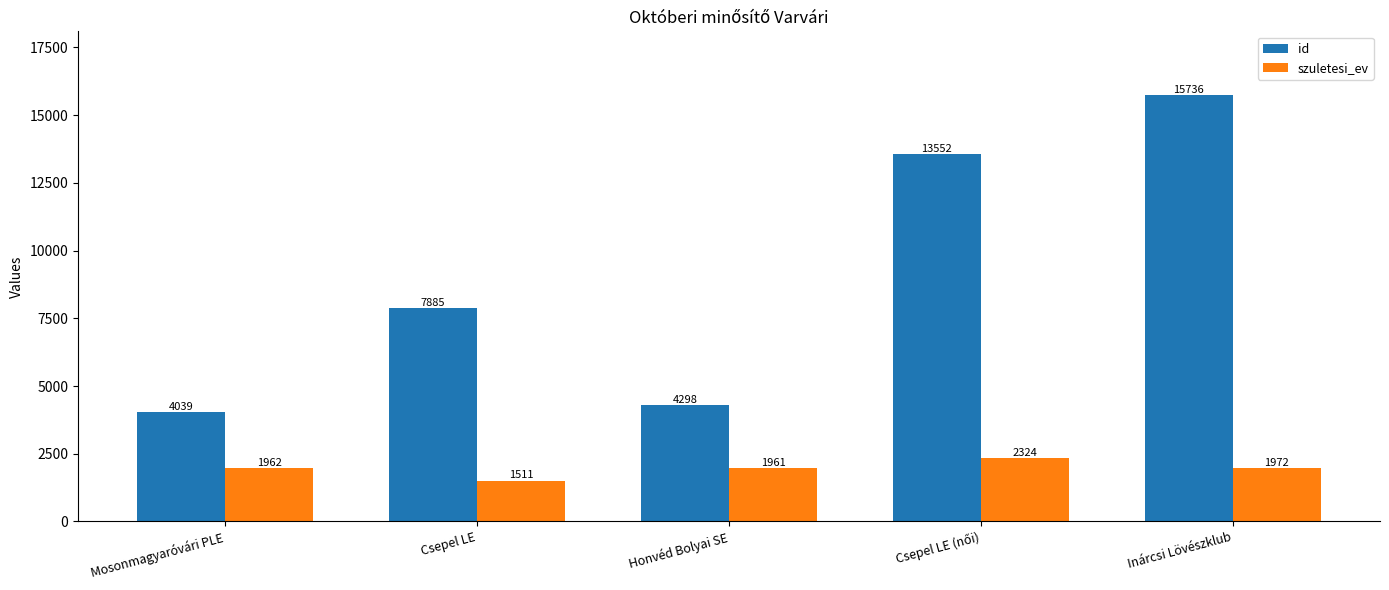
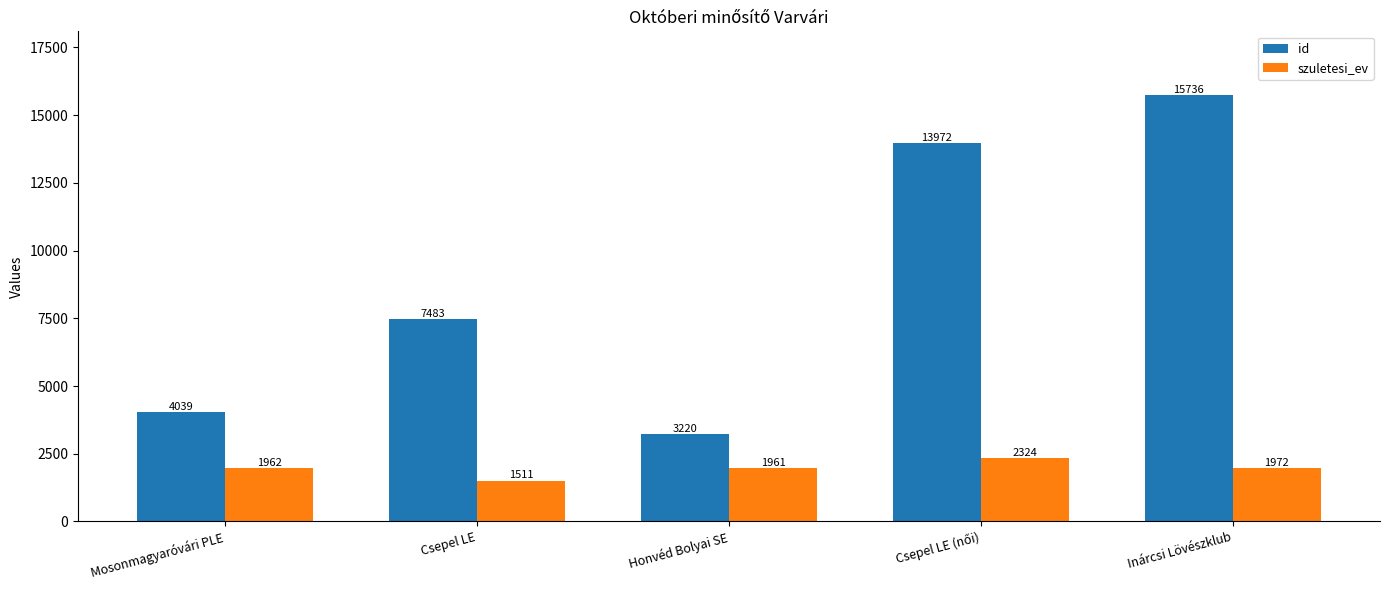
  {
    "id": {
      "Mosonmagyaróvári PLE": 4039,
-     "Csepel LE": 7885,
-     "Honvéd Bolyai SE": 4298,
-     "Csepel LE (női)": 13552,
+     "Csepel LE": 7483,
+     "Honvéd Bolyai SE": 3220,
+     "Csepel LE (női)": 13972,
      "Inárcsi Lövészklub": 15736
    },
    "szuletesi_ev": {
      "Mosonmagyaróvári PLE": 1962,
      "Csepel LE": 1511,
      "Honvéd Bolyai SE": 1961,
      "Csepel LE (női)": 2324,
      "Inárcsi Lövészklub": 1972
    }
  }
